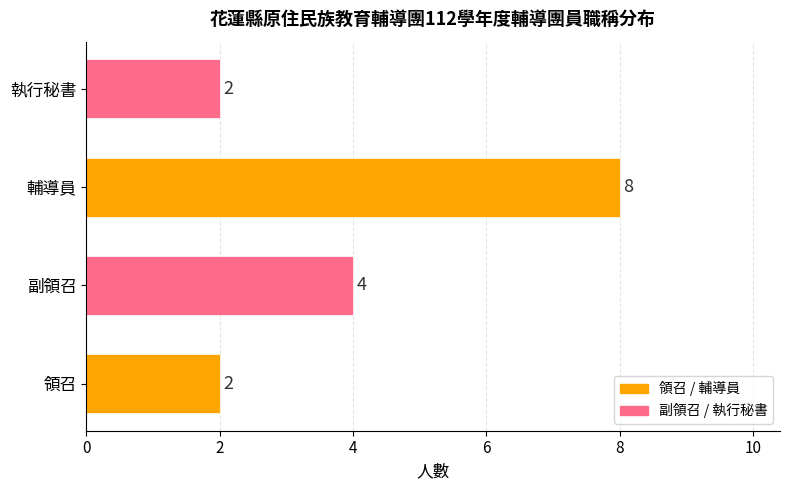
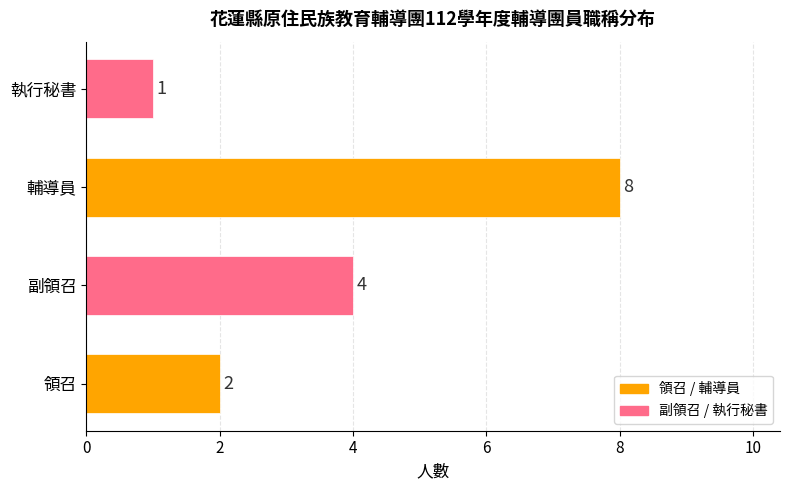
  {
-   "執行秘書": 2,
+   "執行秘書": 1,
    "輔導員": 8,
    "副領召": 4,
    "領召": 2
  }
